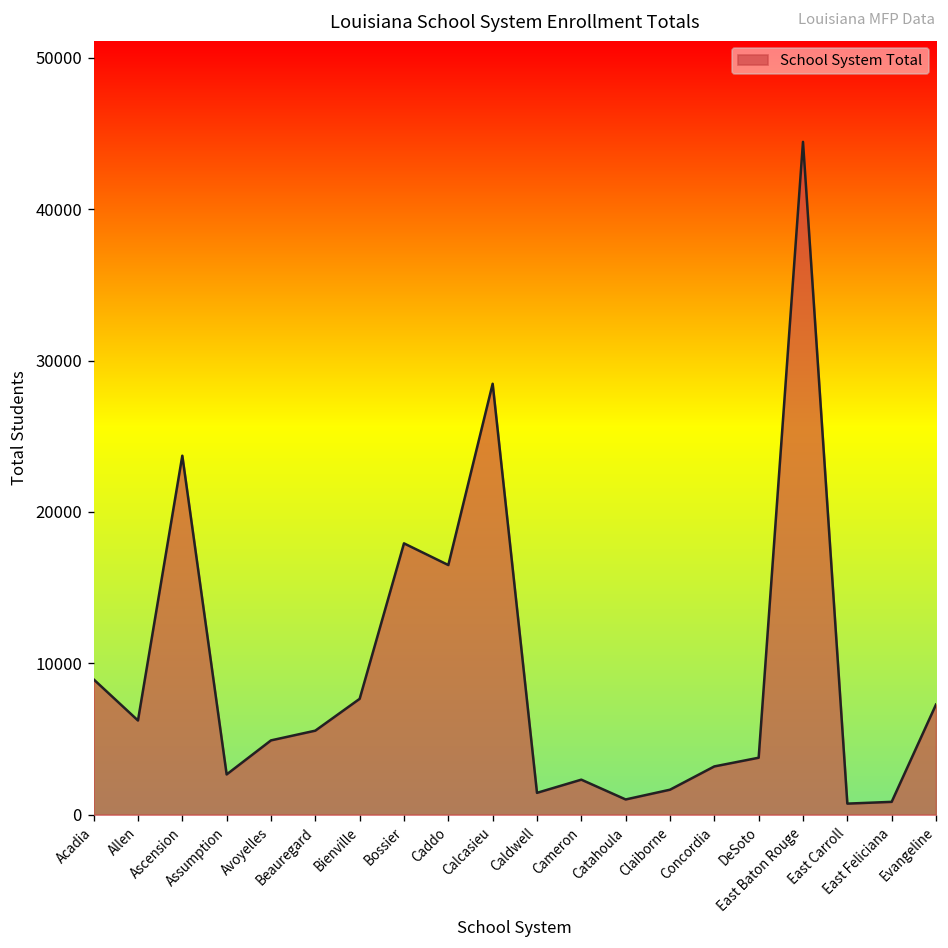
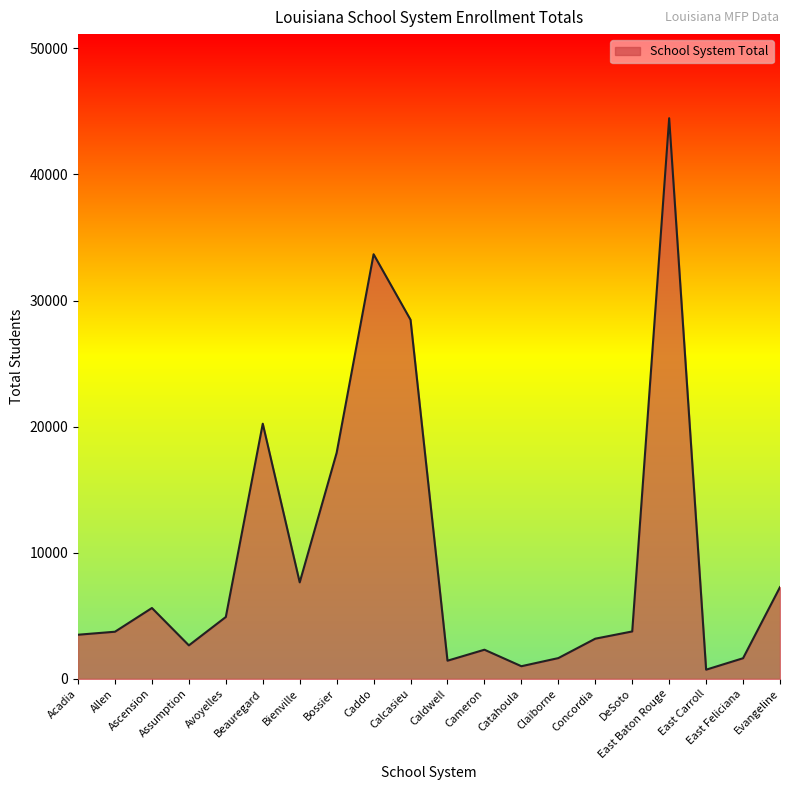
  {
-   "Acadia": 8900,
-   "Allen": 6200,
-   "Ascension": 23700,
+   "Acadia": 3500,
+   "Allen": 3700,
+   "Ascension": 5600,
    "Assumption": 2700,
    "Avoyelles": 4900,
-   "Beauregard": 5500,
+   "Beauregard": 20200,
    "Bienville": 7700,
    "Bossier": 17900,
-   "Caddo": 16500,
+   "Caddo": 33700,
    "Calcasieu": 28500,
    "Caldwell": 1400,
    "Cameron": 2300,
    "Catahoula": 1000,
    "Claiborne": 1600,
    "Concordia": 3200,
    "DeSoto": 3800,
    "East Baton Rouge": 44500,
    "East Carroll": 700,
-   "East Feliciana": 800,
+   "East Feliciana": 1600,
    "Evangeline": 7300
  }
